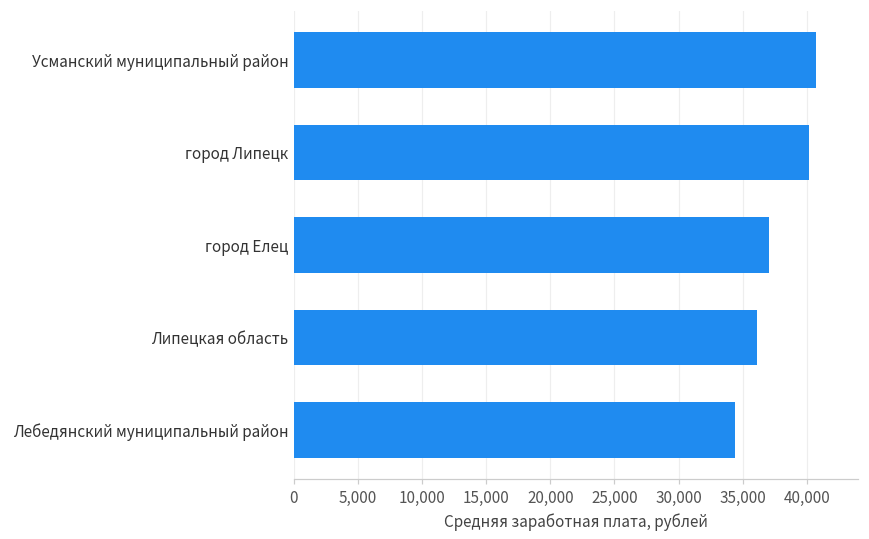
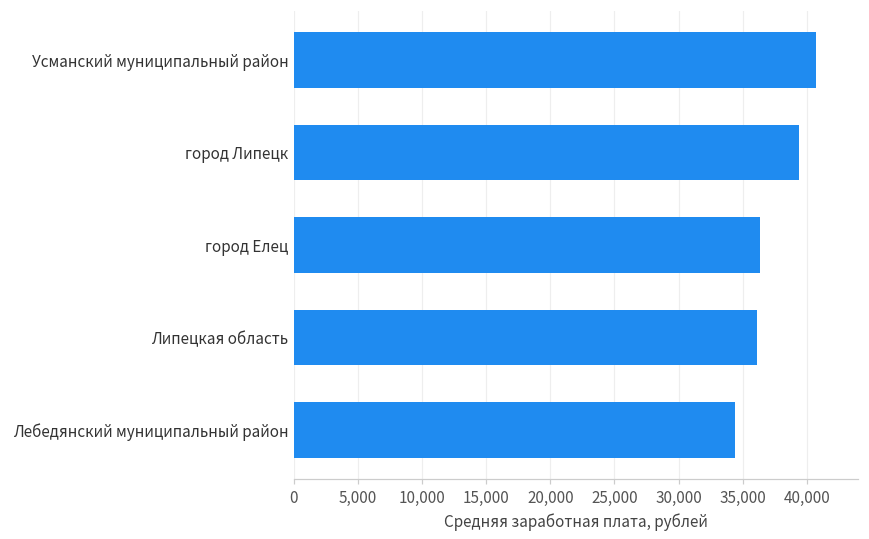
  {
    "Усманский муниципальный район": "40,700",
-   "город Липецк": "40,100",
-   "город Елец": "37,100",
+   "город Липецк": "39,400",
+   "город Елец": "36,300",
    "Липецкая область": "36,100",
    "Лебедянский муниципальный район": "34,400"
  }
